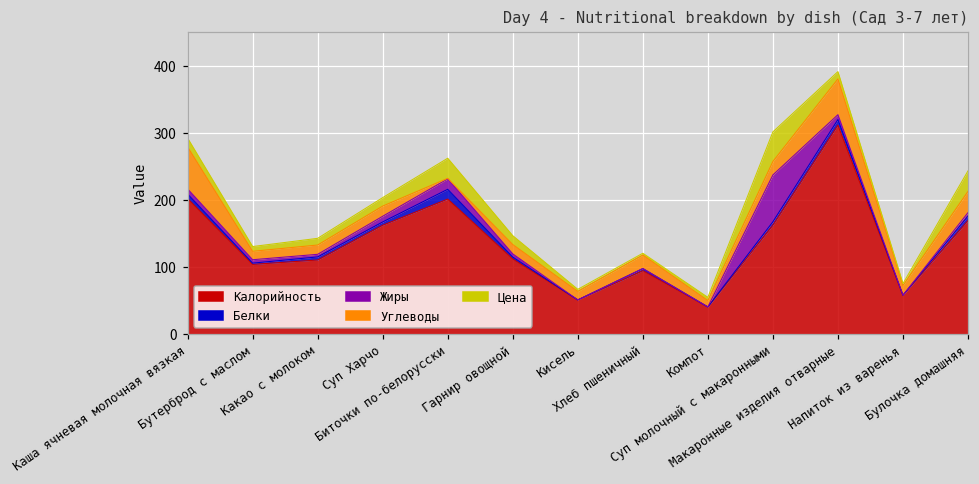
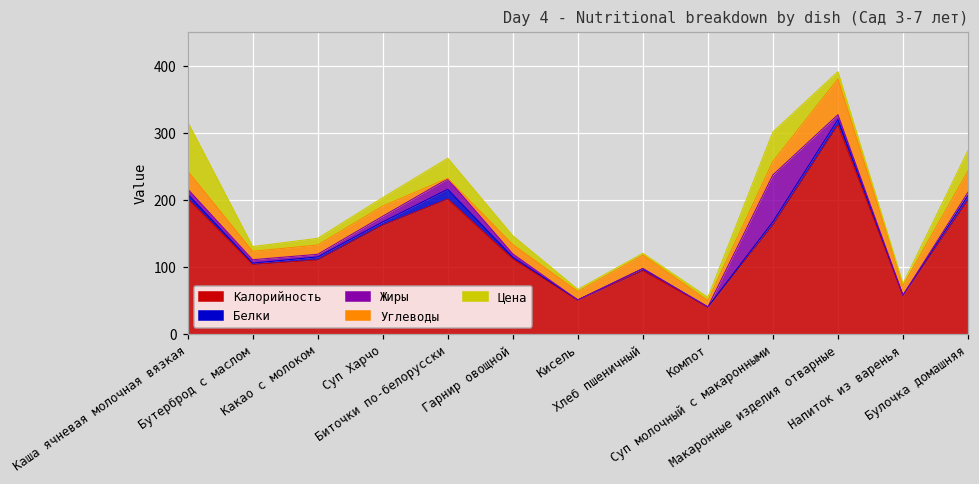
  {
    "Калорийность": {
      "Каша ячневая молочная вязкая": 200,
      "Какао с молоком": 110,
      "Суп Харчо": 160,
      "Биточки по-белорусски": 200,
      "Суп молочный с макаронными": 160,
      "Макаронные изделия отварные": 310,
-     "Булочка домашняя": 170
+     "Булочка домашняя": 200
    },
    "Белки": {
      "Каша ячневая молочная вязкая": 10,
      "Суп Харчо": 0,
      "Биточки по-белорусски": 10,
      "Суп молочный с макаронными": 10,
      "Макаронные изделия отварные": 10,
      "Булочка домашняя": 10
    },
    "Жиры": {
      "Каша ячневая молочная вязкая": 10,
      "Бутерброд с маслом": 10,
      "Суп Харчо": 10,
      "Гарнир овощной": 0,
      "Суп молочный с макаронными": 70,
      "Макаронные изделия отварные": 10,
      "Булочка домашняя": 10
    },
    "Углеводы": {
-     "Каша ячневая молочная вязкая": 60,
+     "Каша ячневая молочная вязкая": 30,
      "Бутерброд с маслом": 10,
      "Какао с молоком": 10,
      "Суп Харчо": 20,
      "Гарнир овощной": 10,
      "Компот": 10,
      "Суп молочный с макаронными": 20,
      "Макаронные изделия отварные": 50,
      "Булочка домашняя": 30
    },
    "Цена": {
-     "Каша ячневая молочная вязкая": 10,
+     "Каша ячневая молочная вязкая": 70,
      "Бутерброд с маслом": 10,
      "Какао с молоком": 10,
      "Суп Харчо": 10,
      "Биточки по-белорусски": 30,
      "Гарнир овощной": 10,
      "Компот": 0,
      "Суп молочный с макаронными": 40,
      "Макаронные изделия отварные": 10,
      "Булочка домашняя": 30
    }
  }
